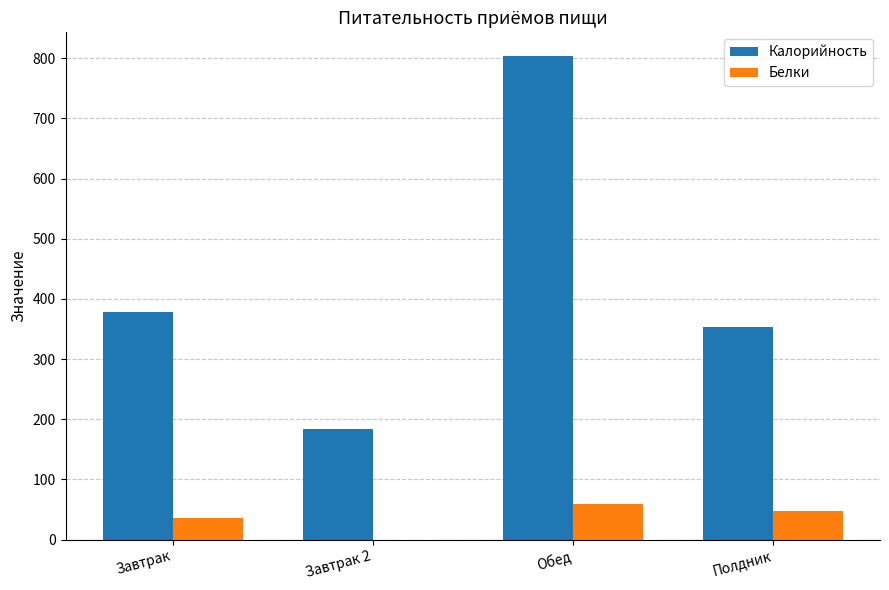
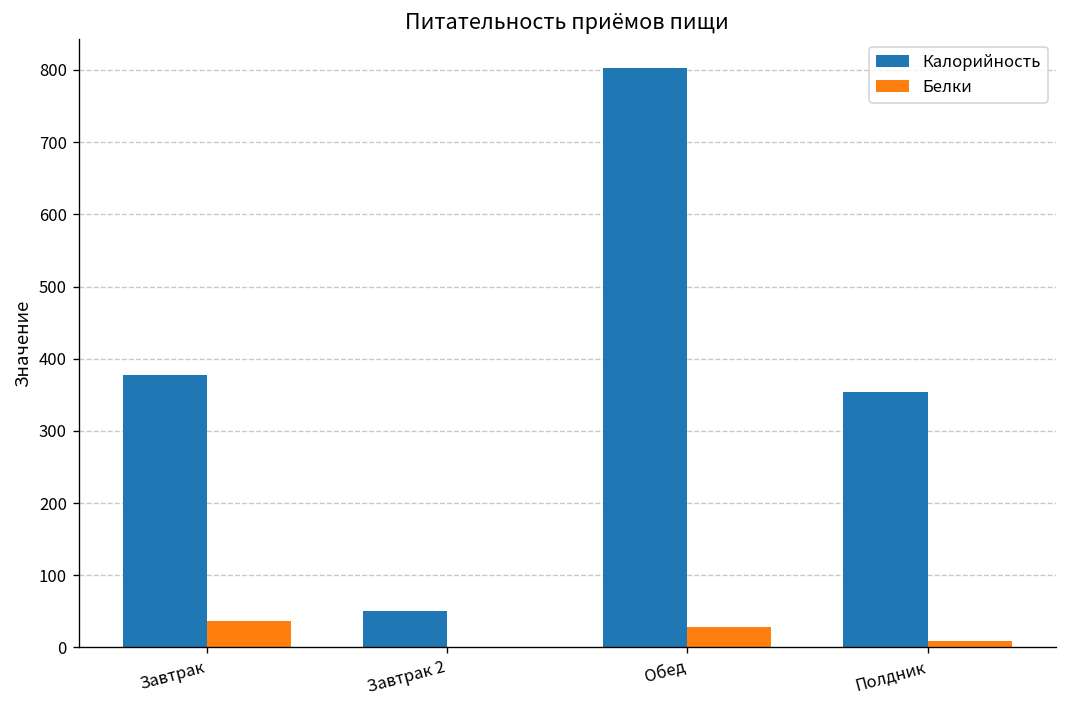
  {
    "Калорийность": {
      "Завтрак": 380,
-     "Завтрак 2": 180,
+     "Завтрак 2": 50,
      "Обед": 800,
      "Полдник": 350
    },
    "Белки": {
      "Завтрак": 40,
      "Завтрак 2": 0,
-     "Обед": 60,
-     "Полдник": 50
+     "Обед": 30,
+     "Полдник": 10
    }
  }
